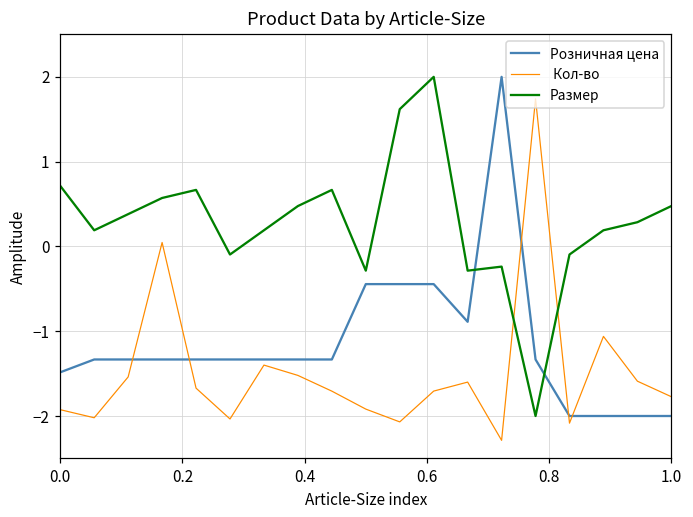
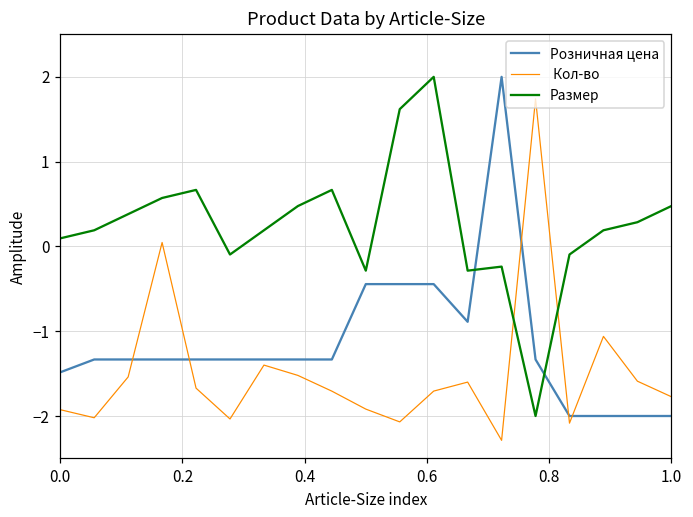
  {
    "Розничная цена": {
      "0.0": -1.5,
      "1.0": -2.0
    },
    "Кол-во": {
      "0.0": -1.9,
      "1.0": -1.8
    },
    "Размер": {
-     "0.0": 0.7,
+     "0.0": 0.1,
      "1.0": 0.5
    }
  }
